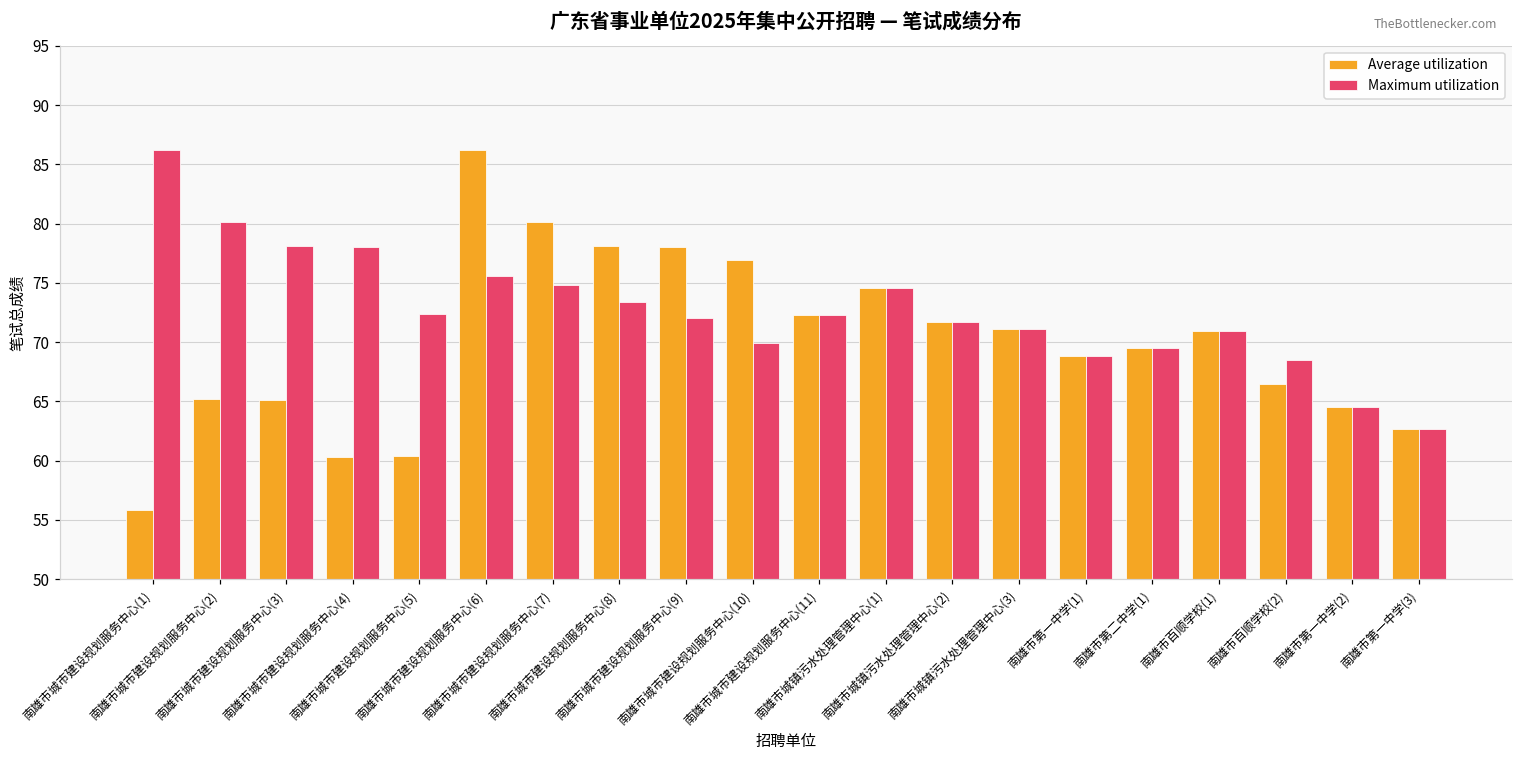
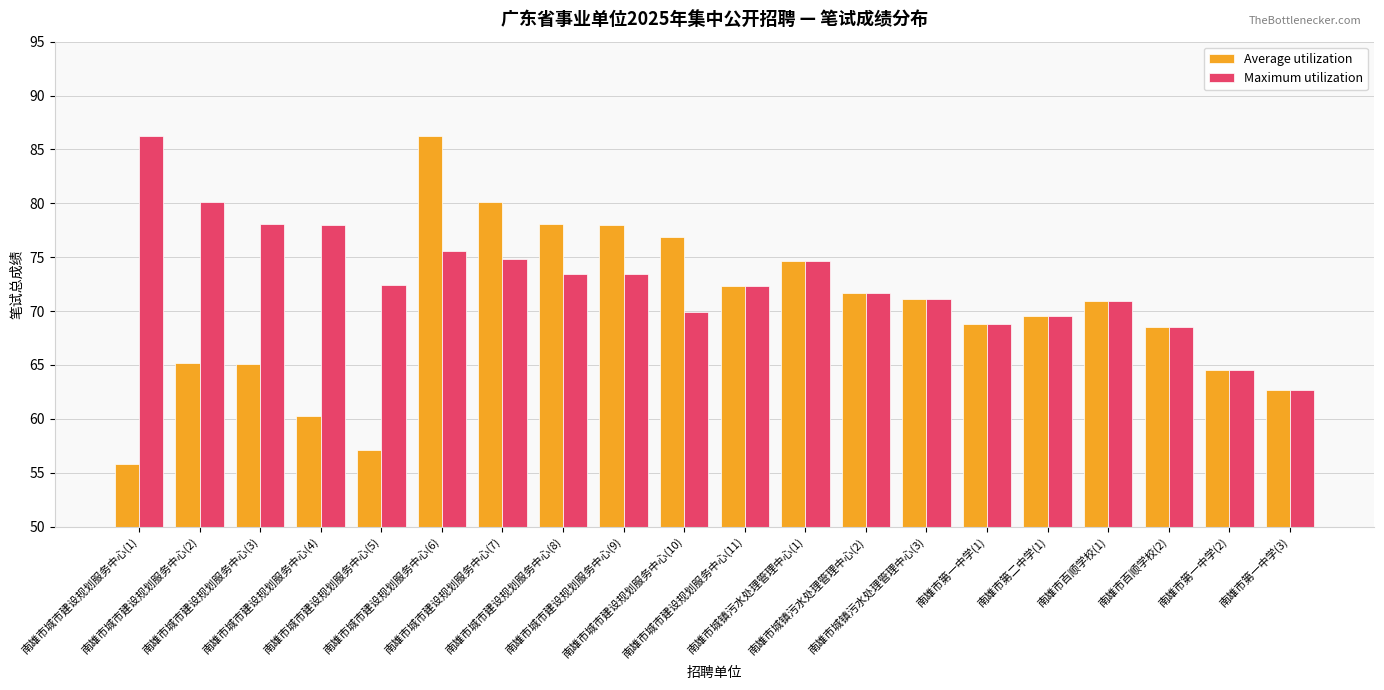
  {
    "Average utilization": {
      "南雄市城市建设规划服务中心(1)": 55.8,
      "南雄市城市建设规划服务中心(2)": 65.2,
      "南雄市城市建设规划服务中心(3)": 65.1,
      "南雄市城市建设规划服务中心(4)": 60.3,
-     "南雄市城市建设规划服务中心(5)": 60.4,
+     "南雄市城市建设规划服务中心(5)": 57.1,
      "南雄市城市建设规划服务中心(6)": 86.2,
      "南雄市城市建设规划服务中心(7)": 80.1,
      "南雄市城市建设规划服务中心(8)": 78.1,
      "南雄市城市建设规划服务中心(9)": 78.0,
      "南雄市城市建设规划服务中心(10)": 76.9,
      "南雄市城市建设规划服务中心(11)": 72.3,
      "南雄市城镇污水处理管理中心(1)": 74.6,
      "南雄市城镇污水处理管理中心(2)": 71.7,
      "南雄市城镇污水处理管理中心(3)": 71.1,
      "南雄市第一中学(1)": 68.8,
      "南雄市第二中学(1)": 69.5,
      "南雄市百顺学校(1)": 70.9,
-     "南雄市百顺学校(2)": 66.5,
+     "南雄市百顺学校(2)": 68.5,
      "南雄市第一中学(2)": 64.5,
      "南雄市第一中学(3)": 62.7
    },
    "Maximum utilization": {
      "南雄市城市建设规划服务中心(1)": 86.2,
      "南雄市城市建设规划服务中心(2)": 80.1,
      "南雄市城市建设规划服务中心(3)": 78.1,
      "南雄市城市建设规划服务中心(4)": 78.0,
      "南雄市城市建设规划服务中心(5)": 72.4,
      "南雄市城市建设规划服务中心(6)": 75.6,
      "南雄市城市建设规划服务中心(7)": 74.8,
      "南雄市城市建设规划服务中心(8)": 73.4,
-     "南雄市城市建设规划服务中心(9)": 72.0,
+     "南雄市城市建设规划服务中心(9)": 73.4,
      "南雄市城市建设规划服务中心(10)": 69.9,
      "南雄市城市建设规划服务中心(11)": 72.3,
      "南雄市城镇污水处理管理中心(1)": 74.6,
      "南雄市城镇污水处理管理中心(2)": 71.7,
      "南雄市城镇污水处理管理中心(3)": 71.1,
      "南雄市第一中学(1)": 68.8,
      "南雄市第二中学(1)": 69.5,
      "南雄市百顺学校(1)": 70.9,
      "南雄市百顺学校(2)": 68.5,
      "南雄市第一中学(2)": 64.5,
      "南雄市第一中学(3)": 62.7
    }
  }
